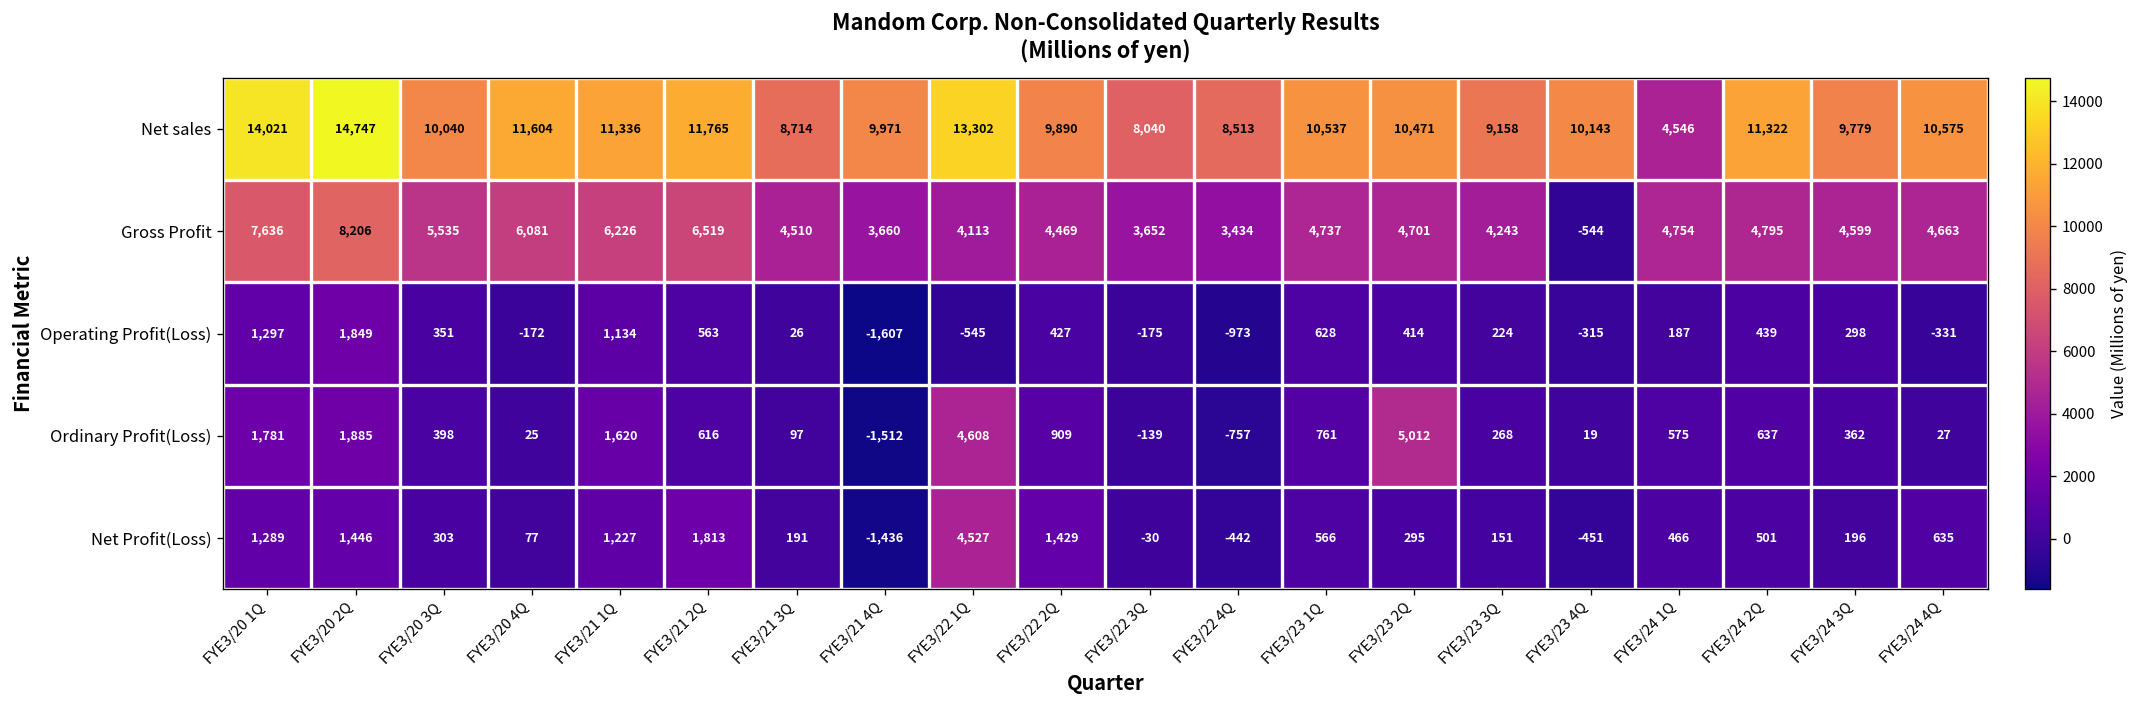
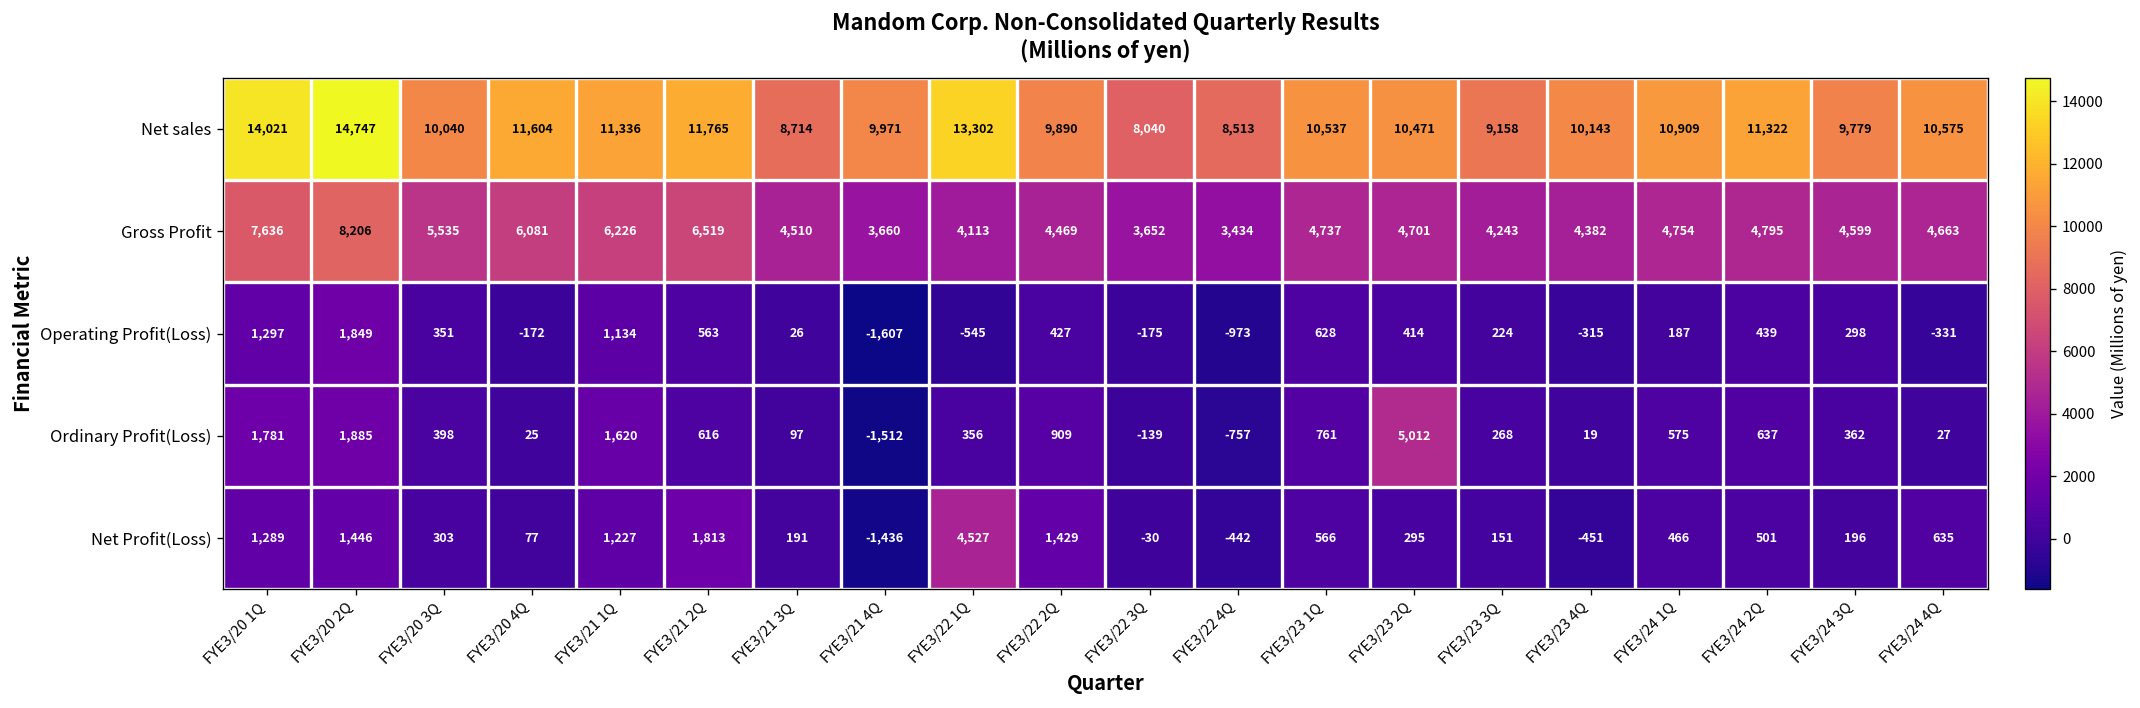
  {
    "Net sales": {
      "FYE3/20 1Q": "14,021",
      "FYE3/20 2Q": "14,747",
      "FYE3/20 3Q": "10,040",
      "FYE3/20 4Q": "11,604",
      "FYE3/21 1Q": "11,336",
      "FYE3/21 2Q": "11,765",
      "FYE3/21 3Q": "8,714",
      "FYE3/21 4Q": "9,971",
      "FYE3/22 1Q": "13,302",
      "FYE3/22 2Q": "9,890",
      "FYE3/22 3Q": "8,040",
      "FYE3/22 4Q": "8,513",
      "FYE3/23 1Q": "10,537",
      "FYE3/23 2Q": "10,471",
      "FYE3/23 3Q": "9,158",
      "FYE3/23 4Q": "10,143",
-     "FYE3/24 1Q": "4,546",
+     "FYE3/24 1Q": "10,909",
      "FYE3/24 2Q": "11,322",
      "FYE3/24 3Q": "9,779",
      "FYE3/24 4Q": "10,575"
    },
    "Gross Profit": {
      "FYE3/20 1Q": "7,636",
      "FYE3/20 2Q": "8,206",
      "FYE3/20 3Q": "5,535",
      "FYE3/20 4Q": "6,081",
      "FYE3/21 1Q": "6,226",
      "FYE3/21 2Q": "6,519",
      "FYE3/21 3Q": "4,510",
      "FYE3/21 4Q": "3,660",
      "FYE3/22 1Q": "4,113",
      "FYE3/22 2Q": "4,469",
      "FYE3/22 3Q": "3,652",
      "FYE3/22 4Q": "3,434",
      "FYE3/23 1Q": "4,737",
      "FYE3/23 2Q": "4,701",
      "FYE3/23 3Q": "4,243",
-     "FYE3/23 4Q": "-544",
+     "FYE3/23 4Q": "4,382",
      "FYE3/24 1Q": "4,754",
      "FYE3/24 2Q": "4,795",
      "FYE3/24 3Q": "4,599",
      "FYE3/24 4Q": "4,663"
    },
    "Operating Profit(Loss)": {
      "FYE3/20 1Q": "1,297",
      "FYE3/20 2Q": "1,849",
      "FYE3/20 3Q": "351",
      "FYE3/20 4Q": "-172",
      "FYE3/21 1Q": "1,134",
      "FYE3/21 2Q": "563",
      "FYE3/21 3Q": "26",
      "FYE3/21 4Q": "-1,607",
      "FYE3/22 1Q": "-545",
      "FYE3/22 2Q": "427",
      "FYE3/22 3Q": "-175",
      "FYE3/22 4Q": "-973",
      "FYE3/23 1Q": "628",
      "FYE3/23 2Q": "414",
      "FYE3/23 3Q": "224",
      "FYE3/23 4Q": "-315",
      "FYE3/24 1Q": "187",
      "FYE3/24 2Q": "439",
      "FYE3/24 3Q": "298",
      "FYE3/24 4Q": "-331"
    },
    "Ordinary Profit(Loss)": {
      "FYE3/20 1Q": "1,781",
      "FYE3/20 2Q": "1,885",
      "FYE3/20 3Q": "398",
      "FYE3/20 4Q": "25",
      "FYE3/21 1Q": "1,620",
      "FYE3/21 2Q": "616",
      "FYE3/21 3Q": "97",
      "FYE3/21 4Q": "-1,512",
-     "FYE3/22 1Q": "4,608",
+     "FYE3/22 1Q": "356",
      "FYE3/22 2Q": "909",
      "FYE3/22 3Q": "-139",
      "FYE3/22 4Q": "-757",
      "FYE3/23 1Q": "761",
      "FYE3/23 2Q": "5,012",
      "FYE3/23 3Q": "268",
      "FYE3/23 4Q": "19",
      "FYE3/24 1Q": "575",
      "FYE3/24 2Q": "637",
      "FYE3/24 3Q": "362",
      "FYE3/24 4Q": "27"
    },
    "Net Profit(Loss)": {
      "FYE3/20 1Q": "1,289",
      "FYE3/20 2Q": "1,446",
      "FYE3/20 3Q": "303",
      "FYE3/20 4Q": "77",
      "FYE3/21 1Q": "1,227",
      "FYE3/21 2Q": "1,813",
      "FYE3/21 3Q": "191",
      "FYE3/21 4Q": "-1,436",
      "FYE3/22 1Q": "4,527",
      "FYE3/22 2Q": "1,429",
      "FYE3/22 3Q": "-30",
      "FYE3/22 4Q": "-442",
      "FYE3/23 1Q": "566",
      "FYE3/23 2Q": "295",
      "FYE3/23 3Q": "151",
      "FYE3/23 4Q": "-451",
      "FYE3/24 1Q": "466",
      "FYE3/24 2Q": "501",
      "FYE3/24 3Q": "196",
      "FYE3/24 4Q": "635"
    }
  }
